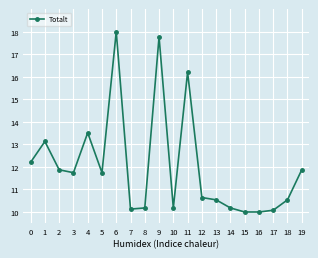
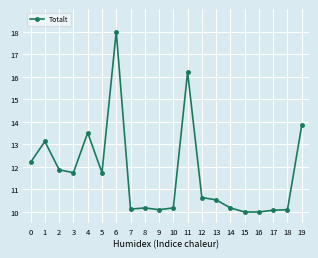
  {
    "0": 12.2,
    "1": 13.1,
    "2": 11.9,
    "3": 11.7,
    "4": 13.5,
    "5": 11.7,
    "6": 18.0,
    "7": 10.1,
    "8": 10.2,
-   "9": 17.8,
+   "9": 10.1,
    "10": 10.2,
    "11": 16.2,
    "12": 10.6,
    "13": 10.5,
    "14": 10.2,
    "15": 10.0,
    "16": 10.0,
    "17": 10.1,
-   "18": 10.5,
-   "19": 11.9
+   "18": 10.1,
+   "19": 13.8
  }
